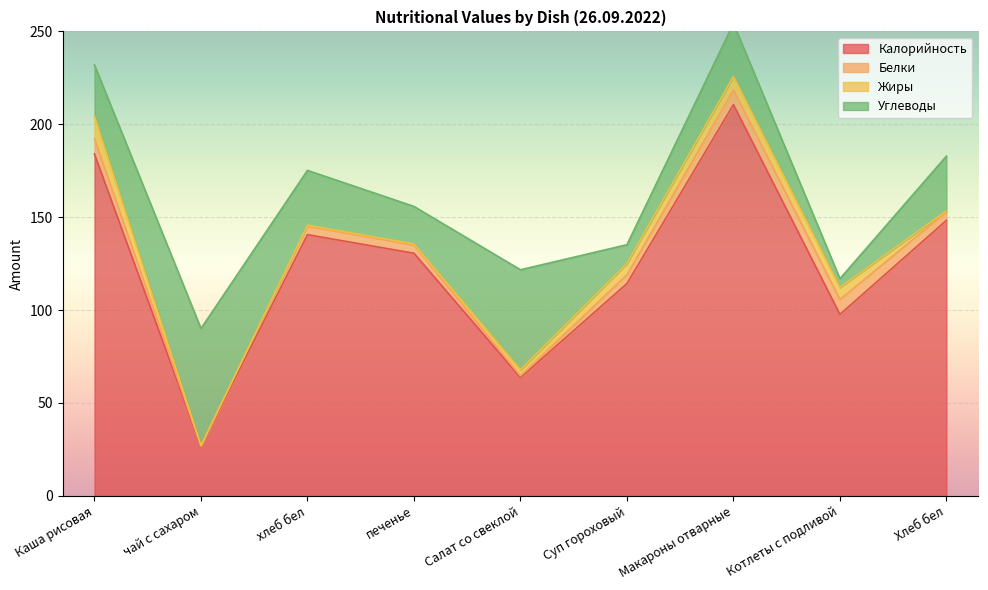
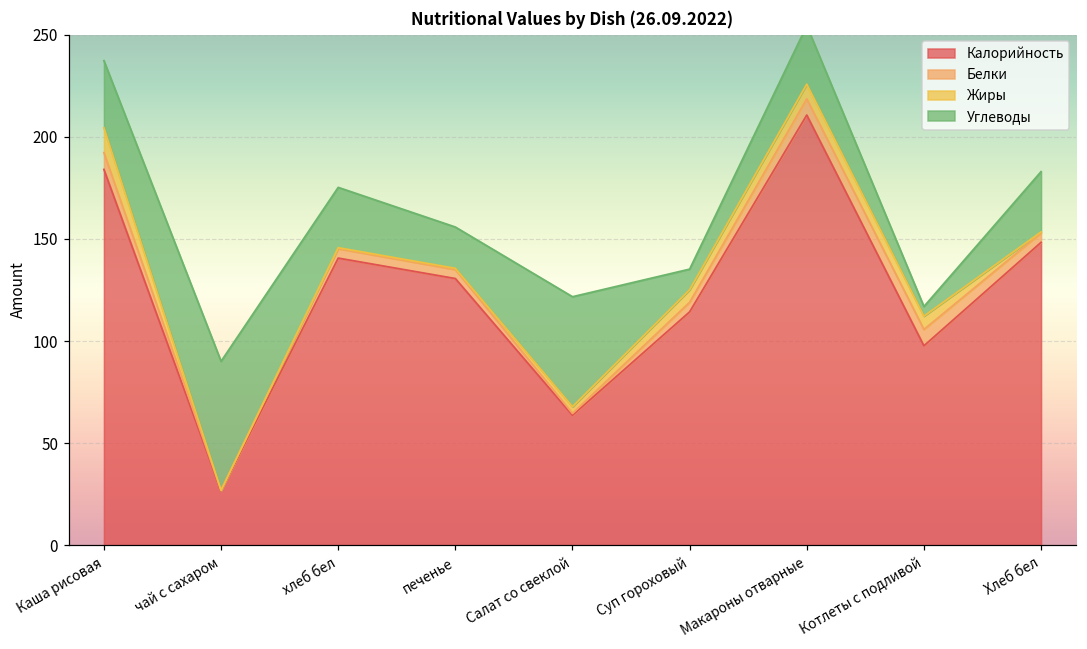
  {
    "Калорийность": {
      "Каша рисовая": 184,
      "хлеб бел": 141,
      "печенье": 131,
      "Суп гороховый": 114,
      "Макароны отварные": 211,
      "Котлеты с подливой": 98,
      "Хлеб бел": 148
    },
    "Углеводы": {
-     "Каша рисовая": 28,
+     "Каша рисовая": 33,
      "чай с сахаром": 63,
      "хлеб бел": 30,
      "печенье": 20,
      "Салат со свеклой": 54,
      "Суп гороховый": 10,
      "Котлеты с подливой": 5,
      "Хлеб бел": 30
    }
  }
